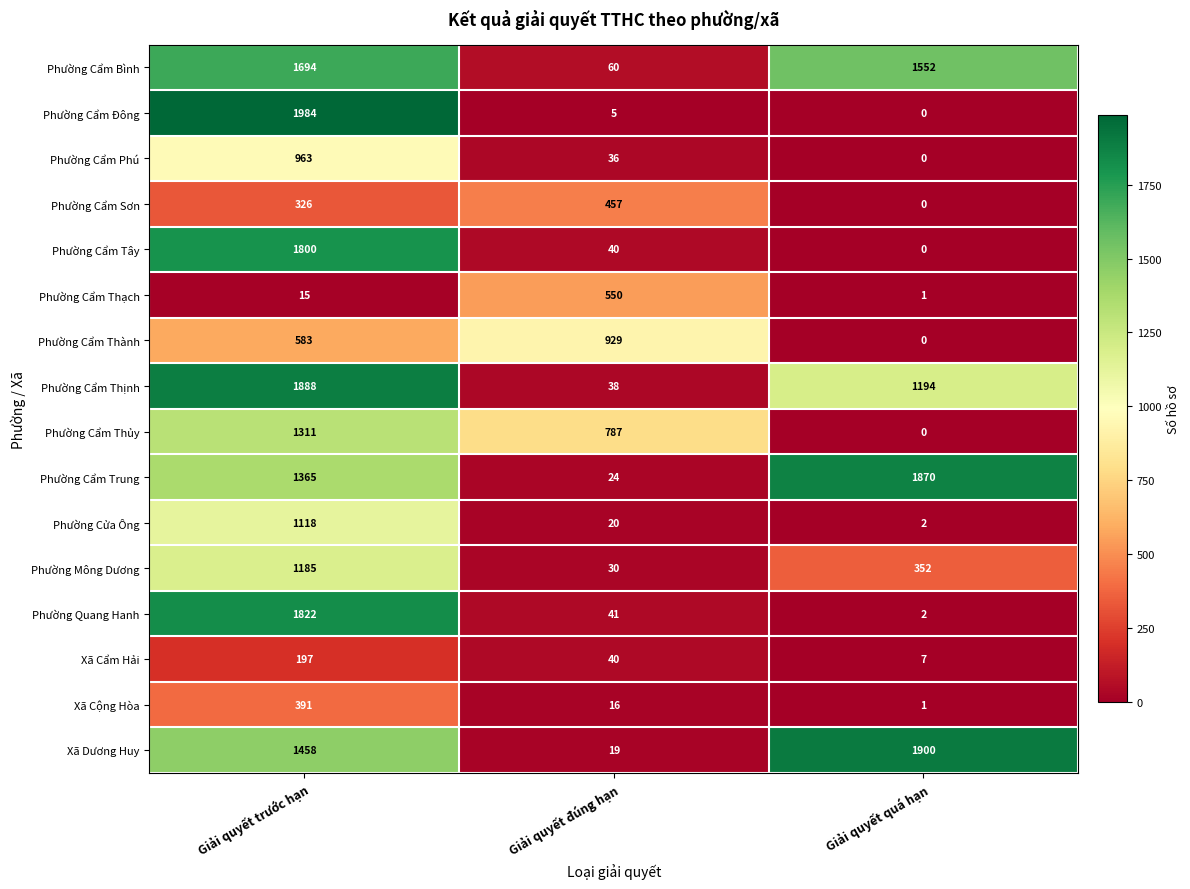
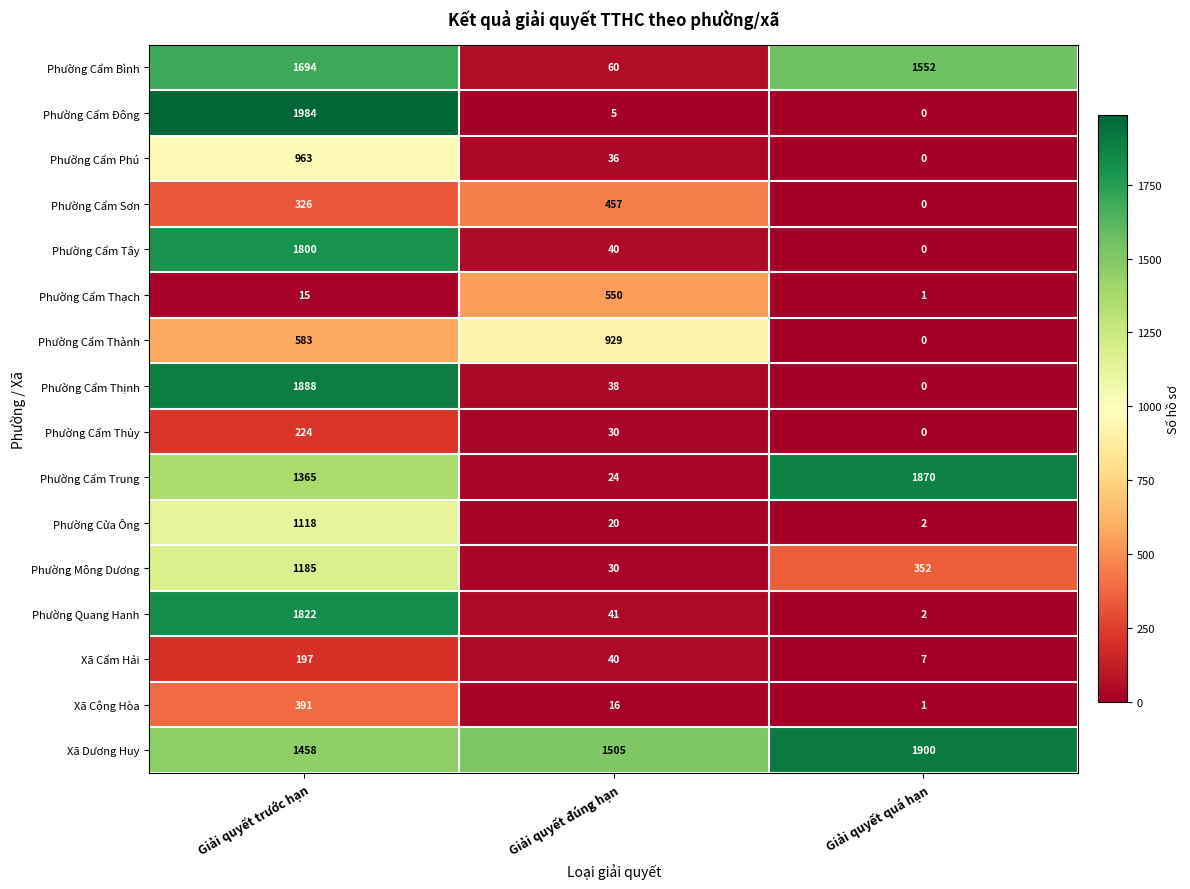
  {
    "Phường Cẩm Bình": {
      "Giải quyết trước hạn": 1694,
      "Giải quyết đúng hạn": 60,
      "Giải quyết quá hạn": 1552
    },
    "Phường Cẩm Đông": {
      "Giải quyết trước hạn": 1984,
      "Giải quyết đúng hạn": 5,
      "Giải quyết quá hạn": 0
    },
    "Phường Cẩm Phú": {
      "Giải quyết trước hạn": 963,
      "Giải quyết đúng hạn": 36,
      "Giải quyết quá hạn": 0
    },
    "Phường Cẩm Sơn": {
      "Giải quyết trước hạn": 326,
      "Giải quyết đúng hạn": 457,
      "Giải quyết quá hạn": 0
    },
    "Phường Cẩm Tây": {
      "Giải quyết trước hạn": 1800,
      "Giải quyết đúng hạn": 40,
      "Giải quyết quá hạn": 0
    },
    "Phường Cẩm Thạch": {
      "Giải quyết trước hạn": 15,
      "Giải quyết đúng hạn": 550,
      "Giải quyết quá hạn": 1
    },
    "Phường Cẩm Thành": {
      "Giải quyết trước hạn": 583,
      "Giải quyết đúng hạn": 929,
      "Giải quyết quá hạn": 0
    },
    "Phường Cẩm Thịnh": {
      "Giải quyết trước hạn": 1888,
      "Giải quyết đúng hạn": 38,
-     "Giải quyết quá hạn": 1194
+     "Giải quyết quá hạn": 0
    },
    "Phường Cẩm Thủy": {
-     "Giải quyết trước hạn": 1311,
-     "Giải quyết đúng hạn": 787,
+     "Giải quyết trước hạn": 224,
+     "Giải quyết đúng hạn": 30,
      "Giải quyết quá hạn": 0
    },
    "Phường Cẩm Trung": {
      "Giải quyết trước hạn": 1365,
      "Giải quyết đúng hạn": 24,
      "Giải quyết quá hạn": 1870
    },
    "Phường Cửa Ông": {
      "Giải quyết trước hạn": 1118,
      "Giải quyết đúng hạn": 20,
      "Giải quyết quá hạn": 2
    },
    "Phường Mông Dương": {
      "Giải quyết trước hạn": 1185,
      "Giải quyết đúng hạn": 30,
      "Giải quyết quá hạn": 352
    },
    "Phường Quang Hanh": {
      "Giải quyết trước hạn": 1822,
      "Giải quyết đúng hạn": 41,
      "Giải quyết quá hạn": 2
    },
    "Xã Cẩm Hải": {
      "Giải quyết trước hạn": 197,
      "Giải quyết đúng hạn": 40,
      "Giải quyết quá hạn": 7
    },
    "Xã Cộng Hòa": {
      "Giải quyết trước hạn": 391,
      "Giải quyết đúng hạn": 16,
      "Giải quyết quá hạn": 1
    },
    "Xã Dương Huy": {
      "Giải quyết trước hạn": 1458,
-     "Giải quyết đúng hạn": 19,
+     "Giải quyết đúng hạn": 1505,
      "Giải quyết quá hạn": 1900
    }
  }
